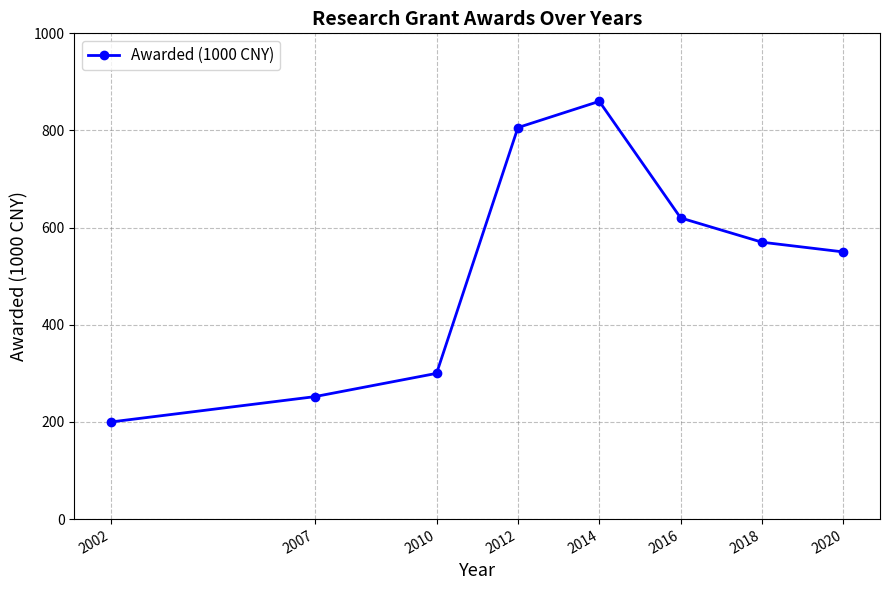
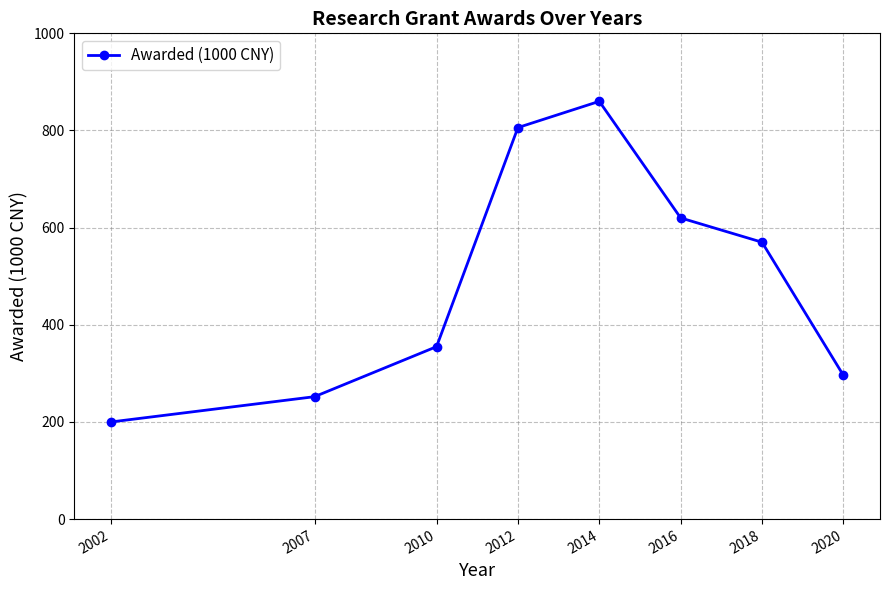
  {
    "2002": 200,
    "2007": 250,
-   "2010": 300,
+   "2010": 360,
    "2012": 810,
    "2014": 860,
    "2016": 620,
    "2018": 570,
-   "2020": 550
+   "2020": 300
  }
